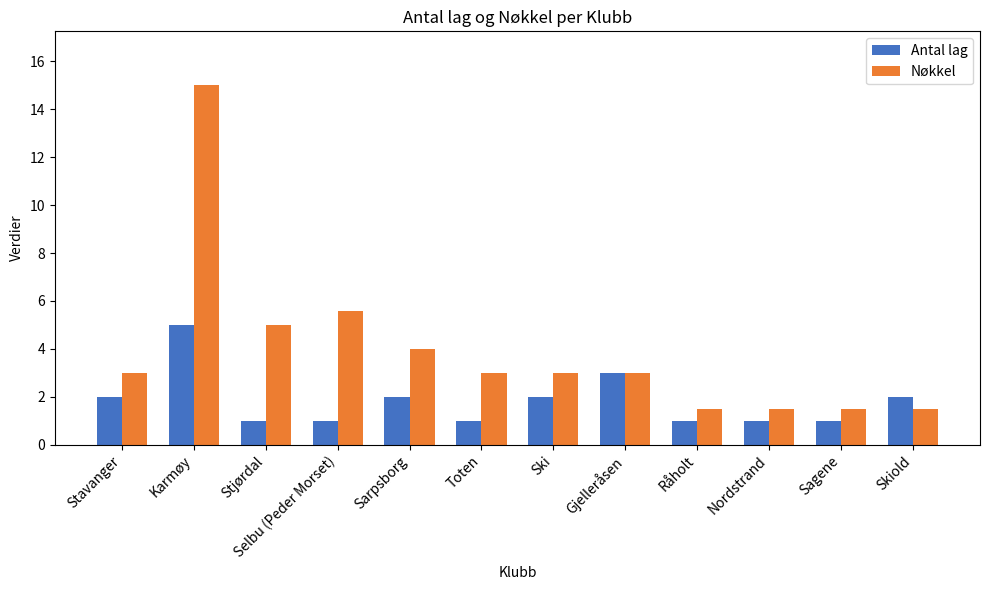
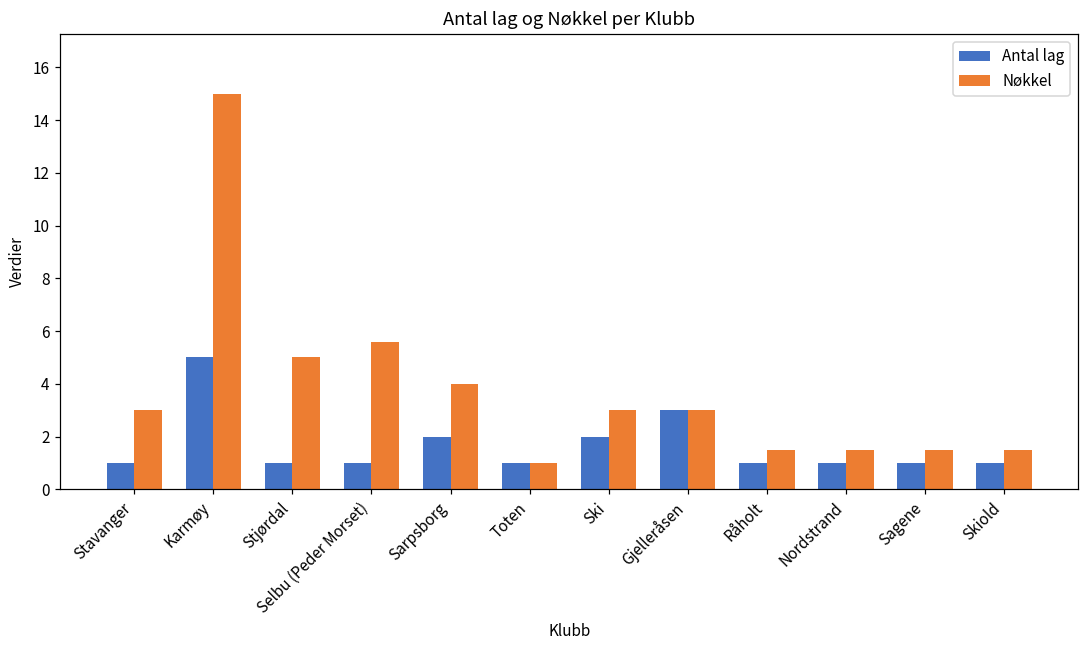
  {
    "Antal lag": {
-     "Stavanger": 2,
+     "Stavanger": 1,
      "Karmøy": 5,
      "Stjørdal": 1,
      "Selbu (Peder Morset)": 1,
      "Sarpsborg": 2,
      "Toten": 1,
      "Ski": 2,
      "Gjelleråsen": 3,
      "Råholt": 1,
      "Nordstrand": 1,
      "Sagene": 1,
-     "Skiold": 2
+     "Skiold": 1
    },
    "Nøkkel": {
      "Stavanger": 3,
      "Karmøy": 15,
      "Stjørdal": 5,
      "Selbu (Peder Morset)": 5.6,
      "Sarpsborg": 4,
-     "Toten": 3,
+     "Toten": 1,
      "Ski": 3,
      "Gjelleråsen": 3,
      "Råholt": 1.5,
      "Nordstrand": 1.5,
      "Sagene": 1.5,
      "Skiold": 1.5
    }
  }
